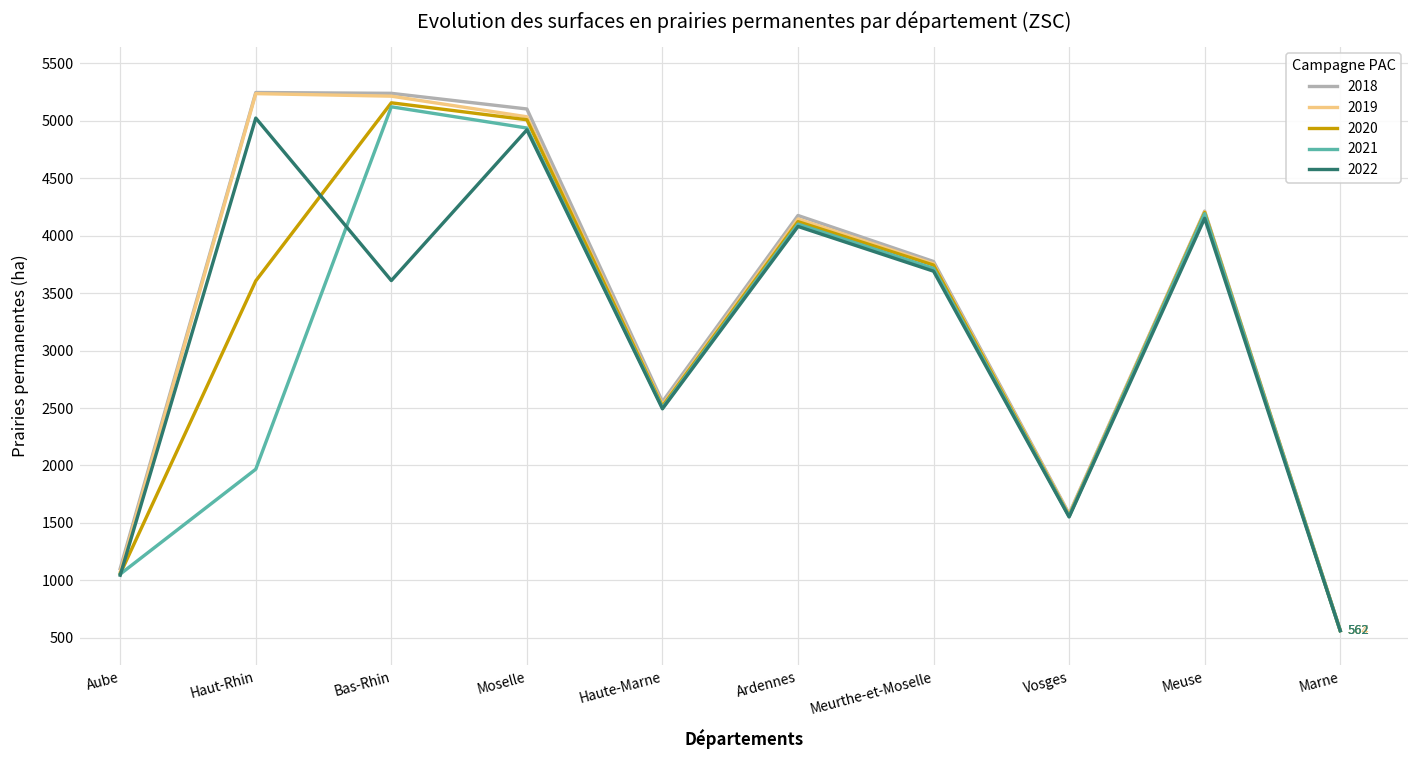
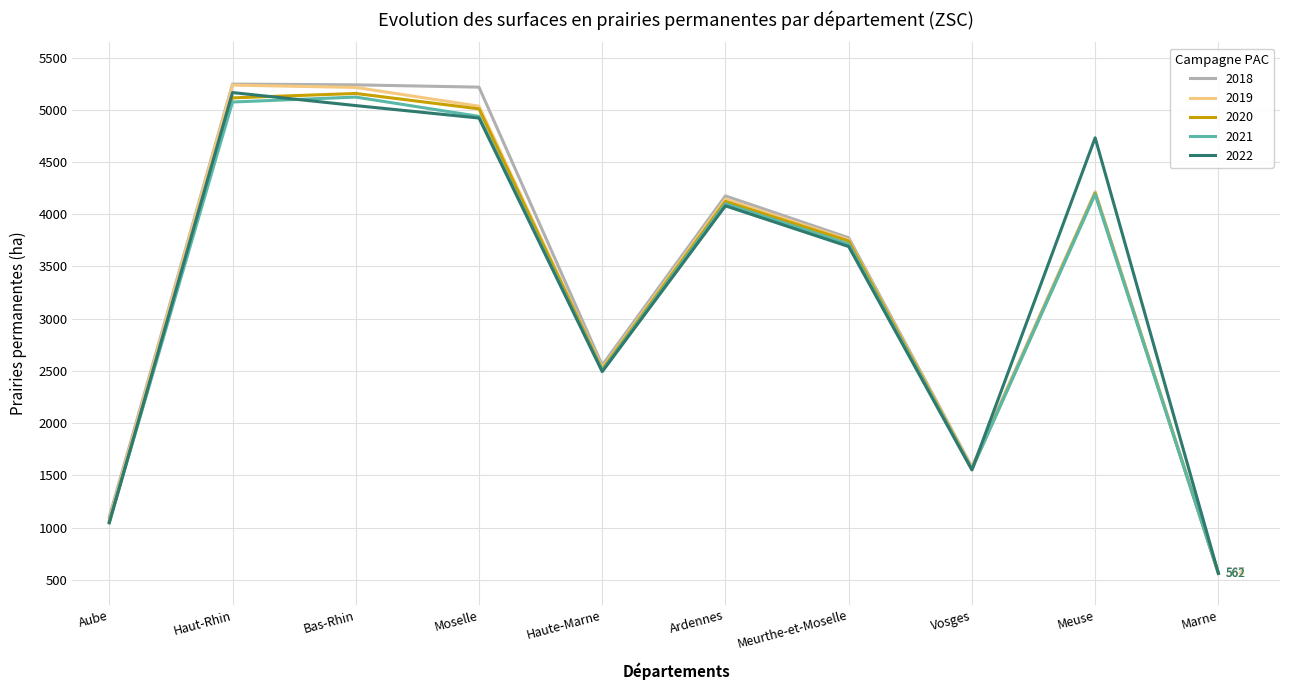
  {
    "2018": {
      "Aube": 1100,
      "Bas-Rhin": 5240,
-     "Moselle": 5100,
+     "Moselle": 5220,
      "Haute-Marne": 2560,
      "Ardennes": 4180
    },
    "2019": {
      "Bas-Rhin": 5210,
      "Moselle": 5030
    },
    "2020": {
-     "Haut-Rhin": 3610,
+     "Haut-Rhin": 5110,
      "Bas-Rhin": 5160,
      "Moselle": 5010
    },
    "2021": {
-     "Haut-Rhin": 1970,
+     "Haut-Rhin": 5070,
      "Bas-Rhin": 5120
    },
    "2022": {
-     "Haut-Rhin": 5020,
-     "Bas-Rhin": 3610,
-     "Meuse": 4150
+     "Haut-Rhin": 5170,
+     "Bas-Rhin": 5040,
+     "Meuse": 4730
    }
  }
